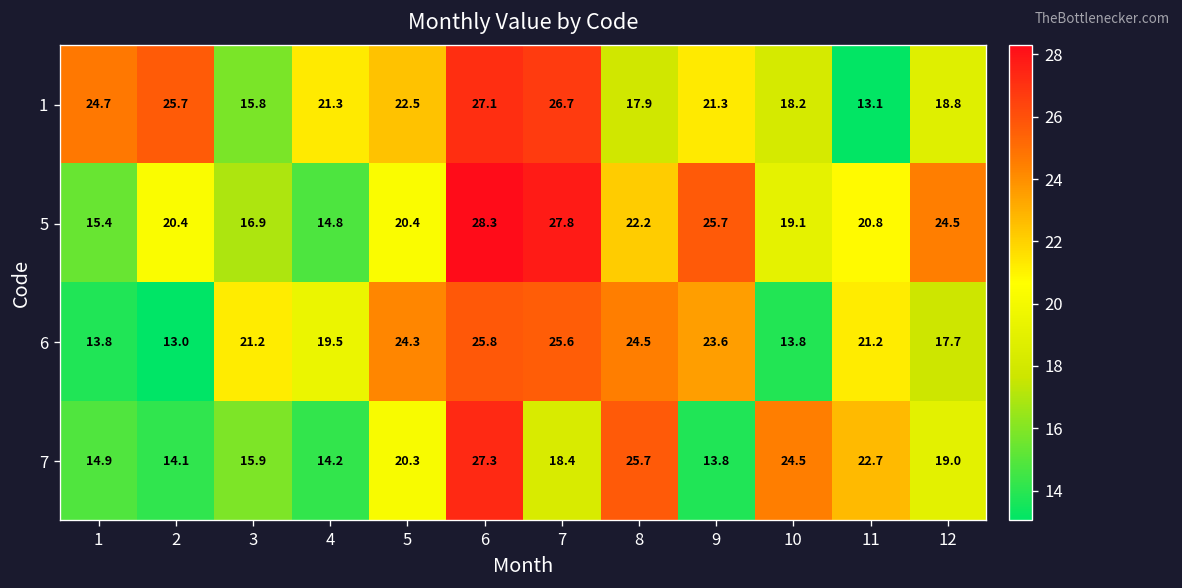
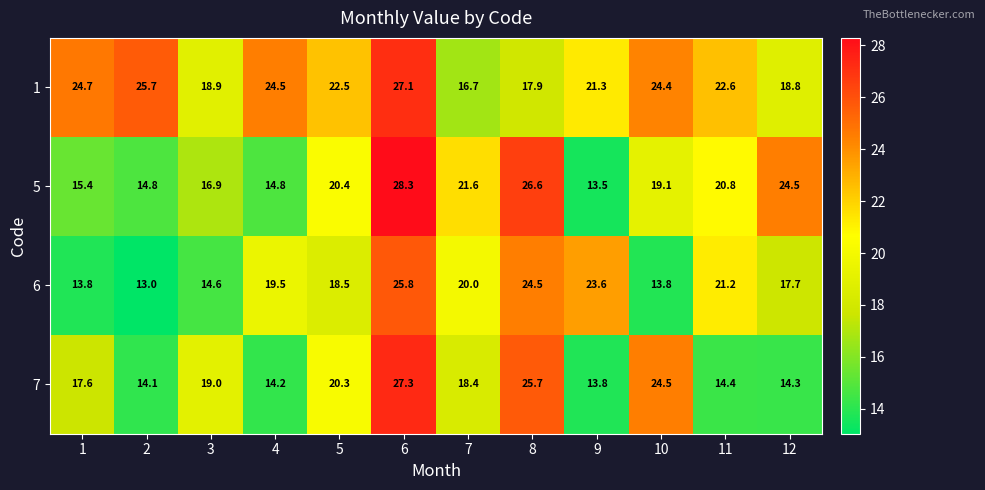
  {
    "1": {
      "1": 24.7,
      "2": 25.7,
-     "3": 15.8,
-     "4": 21.3,
+     "3": 18.9,
+     "4": 24.5,
      "5": 22.5,
      "6": 27.1,
-     "7": 26.7,
+     "7": 16.7,
      "8": 17.9,
      "9": 21.3,
-     "10": 18.2,
-     "11": 13.1,
+     "10": 24.4,
+     "11": 22.6,
      "12": 18.8
    },
    "5": {
      "1": 15.4,
-     "2": 20.4,
+     "2": 14.8,
      "3": 16.9,
      "4": 14.8,
      "5": 20.4,
      "6": 28.3,
-     "7": 27.8,
-     "8": 22.2,
-     "9": 25.7,
+     "7": 21.6,
+     "8": 26.6,
+     "9": 13.5,
      "10": 19.1,
      "11": 20.8,
      "12": 24.5
    },
    "6": {
      "1": 13.8,
      "2": 13.0,
-     "3": 21.2,
+     "3": 14.6,
      "4": 19.5,
-     "5": 24.3,
+     "5": 18.5,
      "6": 25.8,
-     "7": 25.6,
+     "7": 20.0,
      "8": 24.5,
      "9": 23.6,
      "10": 13.8,
      "11": 21.2,
      "12": 17.7
    },
    "7": {
-     "1": 14.9,
+     "1": 17.6,
      "2": 14.1,
-     "3": 15.9,
+     "3": 19.0,
      "4": 14.2,
      "5": 20.3,
      "6": 27.3,
      "7": 18.4,
      "8": 25.7,
      "9": 13.8,
      "10": 24.5,
-     "11": 22.7,
-     "12": 19.0
+     "11": 14.4,
+     "12": 14.3
    }
  }
